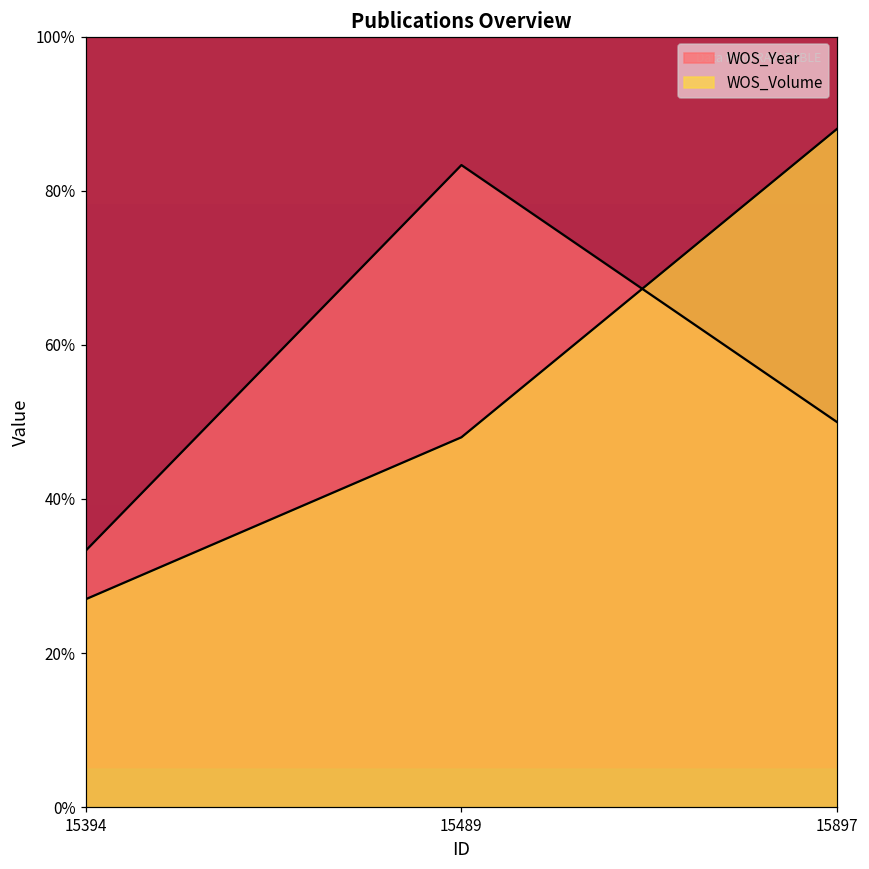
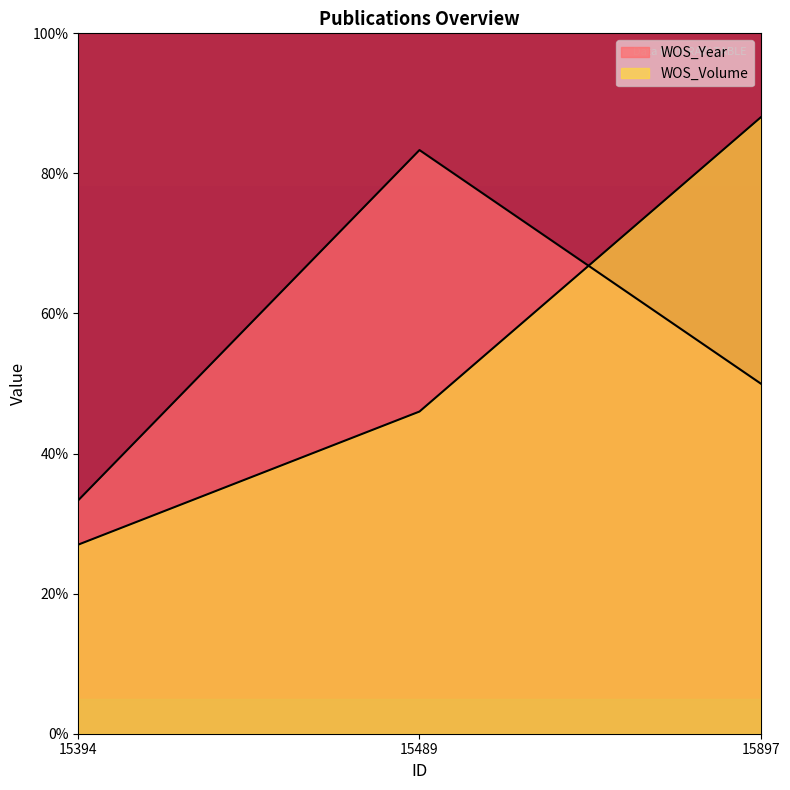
  {
    "WOS_Year": {
      "15394": "33%",
      "15489": "83%",
      "15897": "50%"
    },
    "WOS_Volume": {
      "15394": "27%",
-     "15489": "48%",
+     "15489": "46%",
      "15897": "88%"
    }
  }
